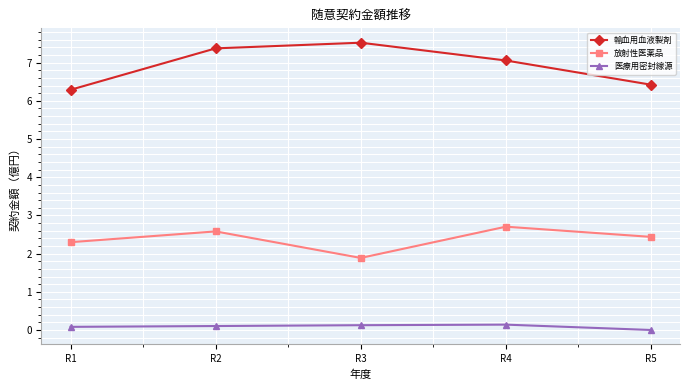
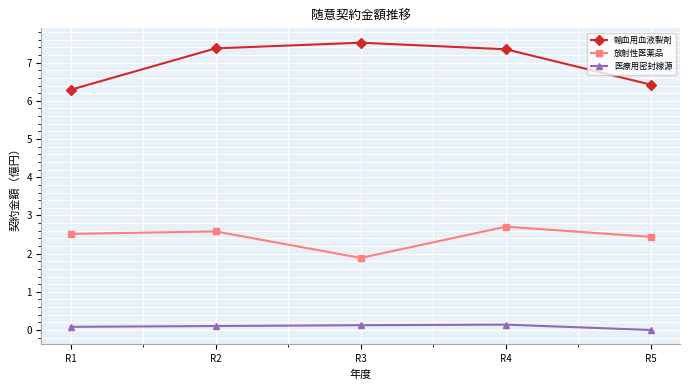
  {
    "輸血用血液製剤": {
      "R1": 6.3,
      "R2": 7.4,
      "R3": 7.5,
-     "R4": 7.1,
+     "R4": 7.4,
      "R5": 6.4
    },
    "放射性医薬品": {
-     "R1": 2.3,
+     "R1": 2.5,
      "R2": 2.6,
      "R3": 1.9,
      "R4": 2.7,
      "R5": 2.4
    },
    "医療用密封線源": {
      "R1": 0.1,
      "R2": 0.1,
      "R3": 0.1,
      "R4": 0.1,
      "R5": 0.0
    }
  }
